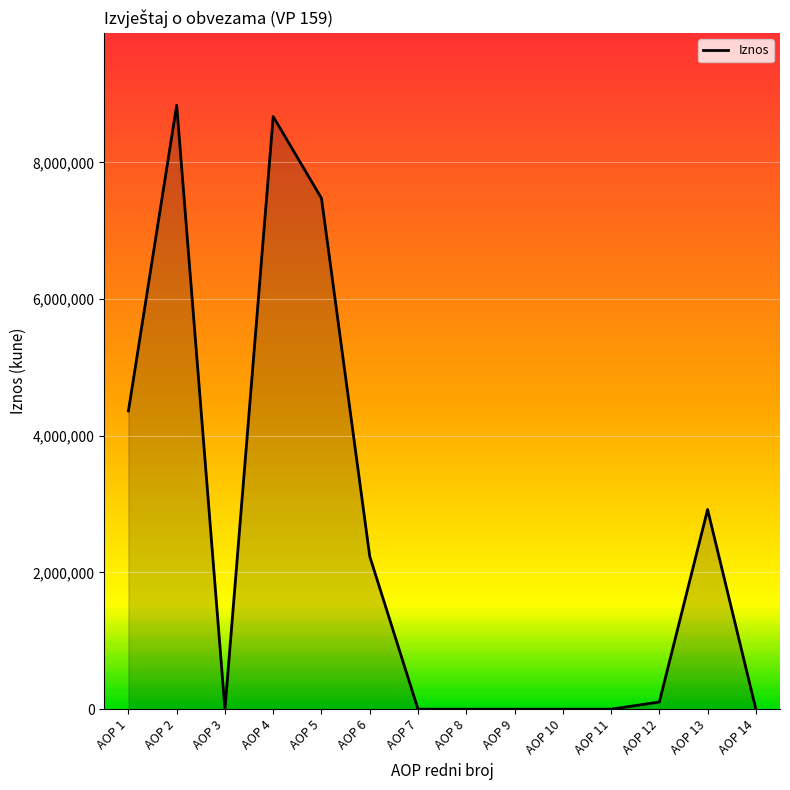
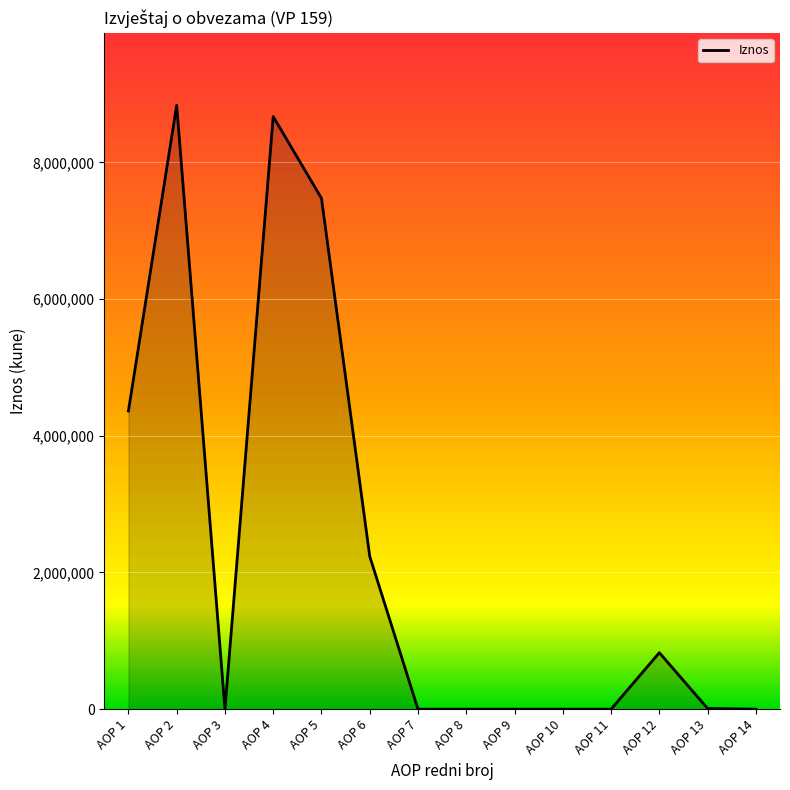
  {
    "AOP 1": "4,400,000",
    "AOP 2": "8,800,000",
    "AOP 3": "0",
    "AOP 4": "8,700,000",
    "AOP 5": "7,500,000",
    "AOP 6": "2,200,000",
    "AOP 7": "0",
    "AOP 8": "0",
    "AOP 9": "0",
    "AOP 10": "0",
    "AOP 11": "0",
-   "AOP 12": "100,000",
-   "AOP 13": "2,900,000",
+   "AOP 12": "800,000",
+   "AOP 13": "0",
    "AOP 14": "0"
  }
